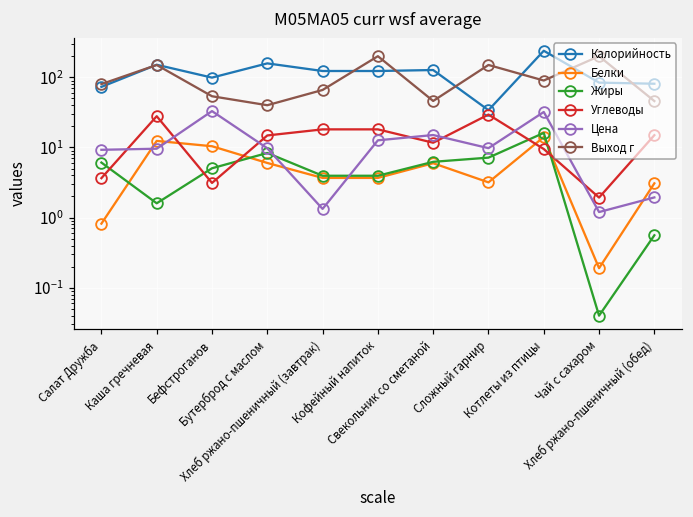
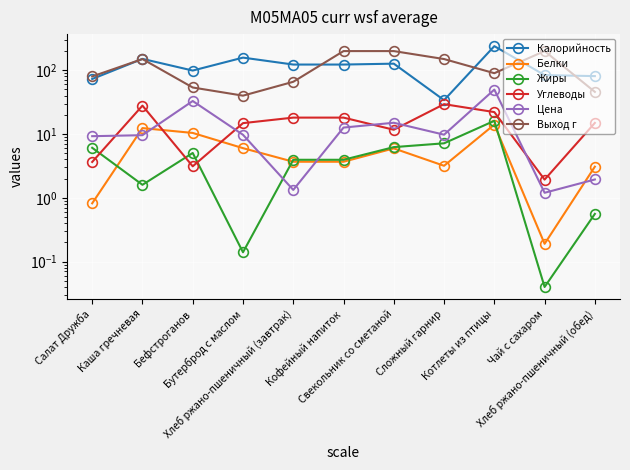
  {
    "Калорийность": {
      "Бефстроганов": 100,
      "Бутерброд с маслом": 160,
      "Хлеб ржано-пшеничный (завтрак)": 120,
      "Кофейный напиток": 120,
      "Свекольник со сметаной": 130,
      "Сложный гарнир": 30,
      "Котлеты из птицы": 240
    },
    "Белки": {
      "Салат Дружба": 0.8,
      "Каша гречневая": 12,
      "Бефстроганов": 10,
      "Бутерброд с маслом": 6,
      "Сложный гарнир": 3,
      "Котлеты из птицы": 14,
      "Чай с сахаром": 0.19,
      "Хлеб ржано-пшеничный (обед)": 3
    },
    "Жиры": {
      "Салат Дружба": 6,
      "Каша гречневая": 1.6,
      "Бефстроганов": 5,
-     "Бутерброд с маслом": 8,
+     "Бутерброд с маслом": 0.14,
      "Сложный гарнир": 7,
      "Котлеты из птицы": 16,
      "Чай с сахаром": 0.04,
      "Хлеб ржано-пшеничный (обед)": 0.6
    },
    "Углеводы": {
      "Салат Дружба": 4,
      "Каша гречневая": 30,
      "Бефстроганов": 3,
      "Бутерброд с маслом": 15,
      "Хлеб ржано-пшеничный (завтрак)": 18,
      "Кофейный напиток": 18,
      "Свекольник со сметаной": 12,
      "Сложный гарнир": 30,
-     "Котлеты из птицы": 10,
+     "Котлеты из птицы": 22,
      "Чай с сахаром": 2
    },
    "Цена": {
      "Салат Дружба": 9,
      "Каша гречневая": 10,
      "Бефстроганов": 30,
      "Бутерброд с маслом": 10,
      "Хлеб ржано-пшеничный (завтрак)": 1.3,
      "Кофейный напиток": 13,
      "Свекольник со сметаной": 15,
      "Сложный гарнир": 10,
-     "Котлеты из птицы": 30,
+     "Котлеты из птицы": 50,
      "Чай с сахаром": 1.2,
      "Хлеб ржано-пшеничный (обед)": 2
    },
    "Выход г": {
      "Бефстроганов": 50,
      "Бутерброд с маслом": 40,
      "Хлеб ржано-пшеничный (завтрак)": 70,
      "Кофейный напиток": 200,
-     "Свекольник со сметаной": 50,
+     "Свекольник со сметаной": 200,
      "Сложный гарнир": 150,
      "Котлеты из птицы": 90
    }
  }
